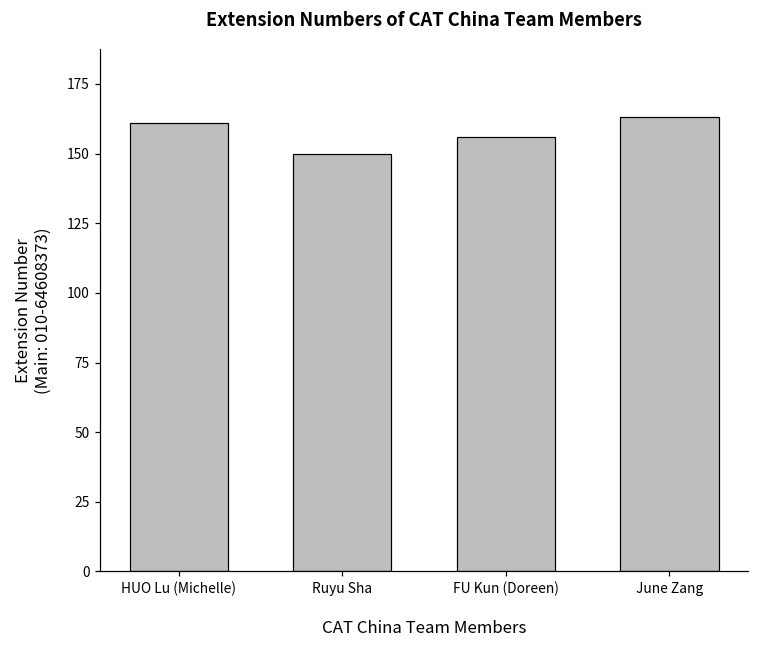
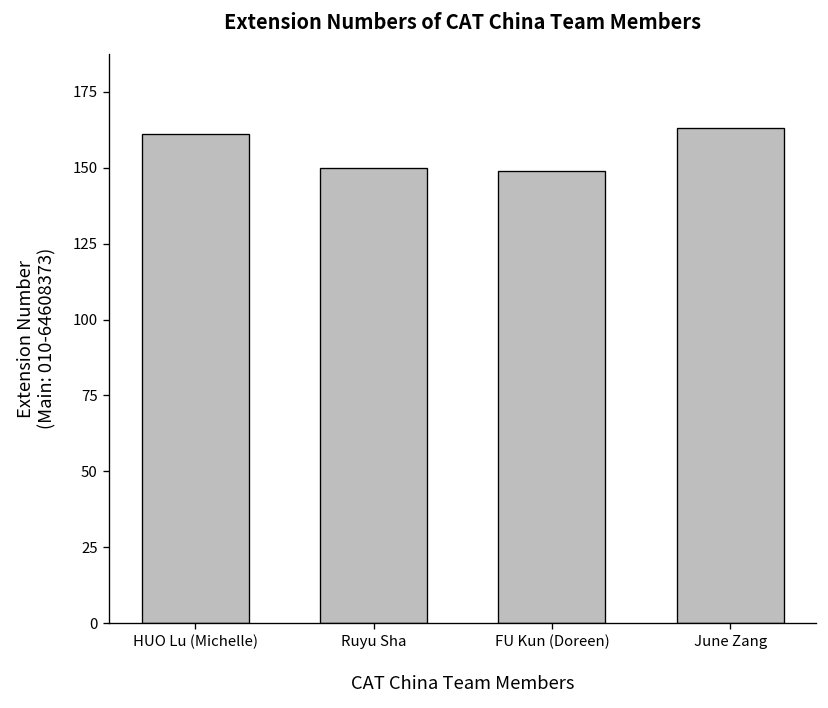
  {
    "HUO Lu (Michelle)": 161,
    "Ruyu Sha": 150,
-   "FU Kun (Doreen)": 156,
+   "FU Kun (Doreen)": 149,
    "June Zang": 163
  }
